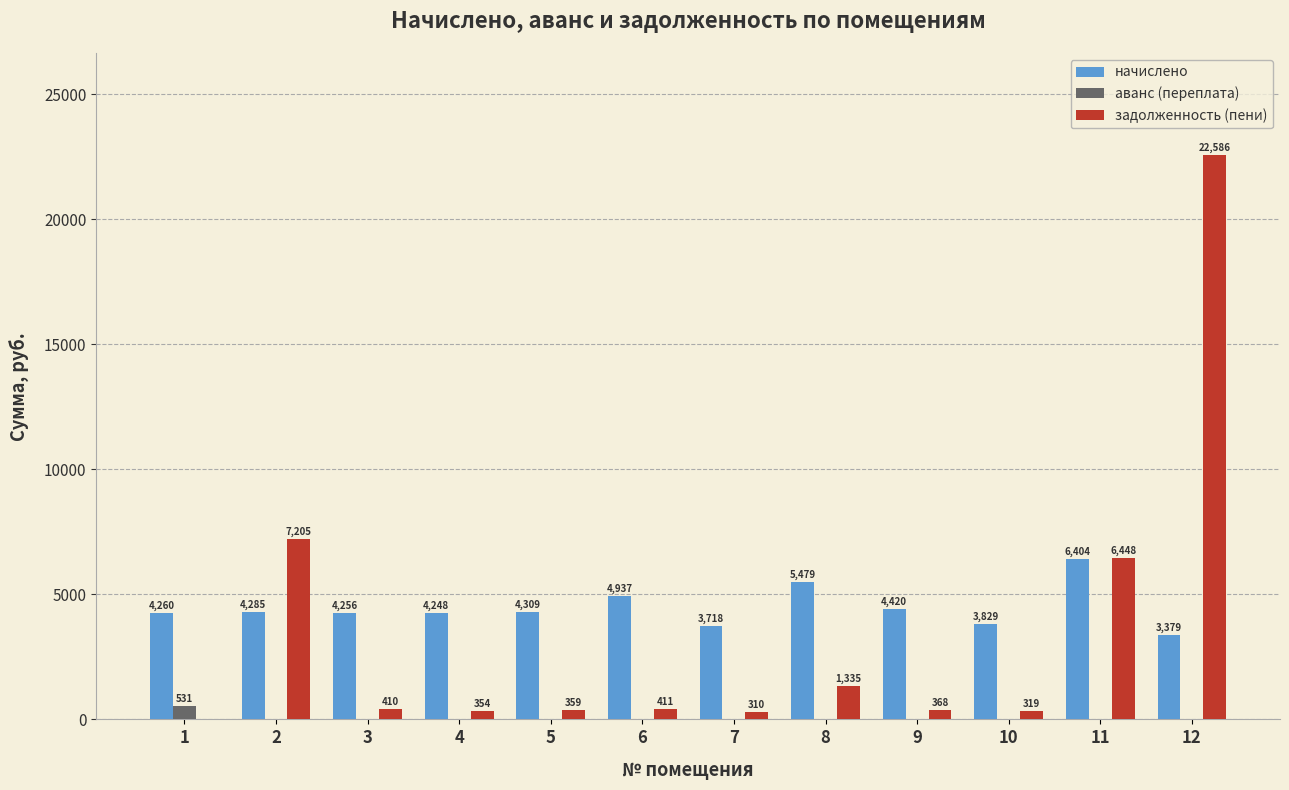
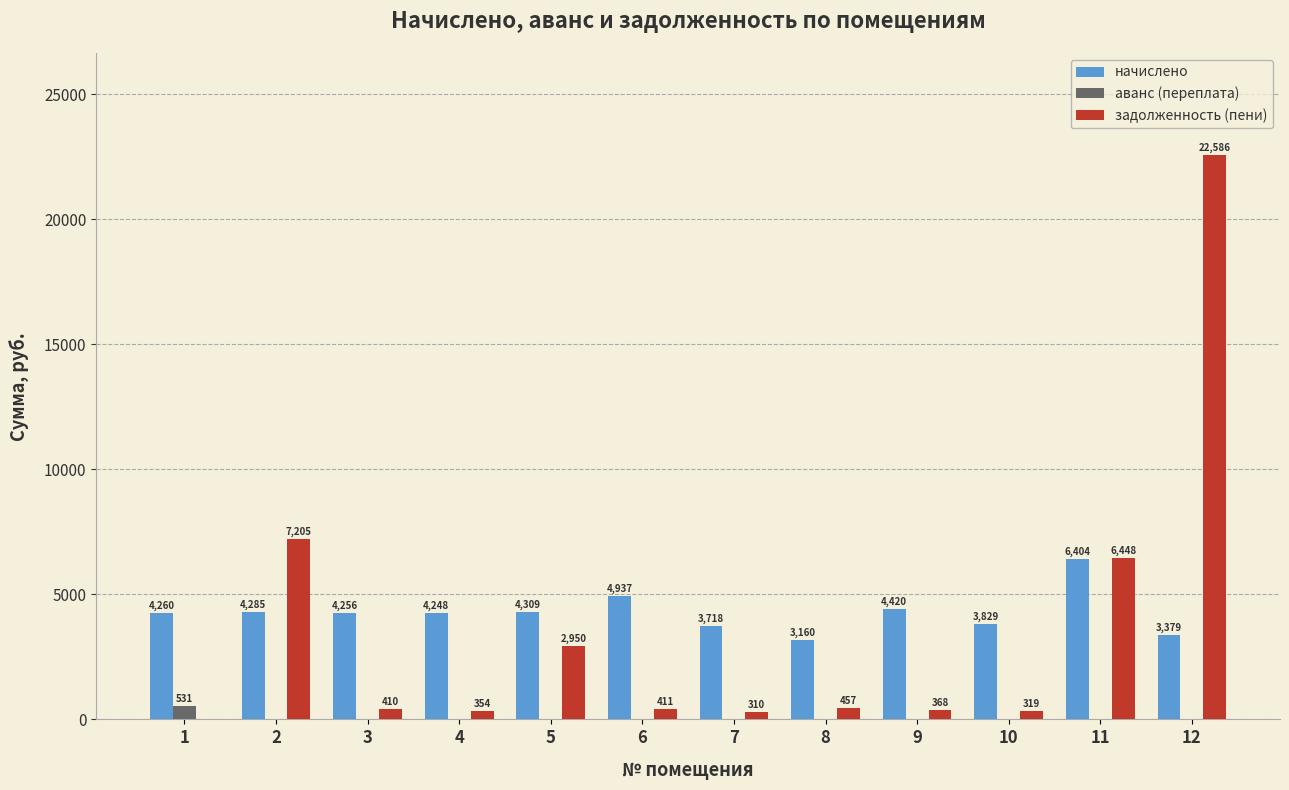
  {
    "начислено": {
      "1": "4,260",
      "2": "4,285",
      "3": "4,256",
      "4": "4,248",
      "5": "4,309",
      "6": "4,937",
      "7": "3,718",
-     "8": "5,479",
+     "8": "3,160",
      "9": "4,420",
      "10": "3,829",
      "11": "6,404",
      "12": "3,379"
    },
    "аванс (переплата)": {
      "1": "531"
    },
    "задолженность (пени)": {
      "2": "7,205",
      "3": "410",
      "4": "354",
-     "5": "359",
+     "5": "2,950",
      "6": "411",
      "7": "310",
-     "8": "1,335",
+     "8": "457",
      "9": "368",
      "10": "319",
      "11": "6,448",
      "12": "22,586"
    }
  }
